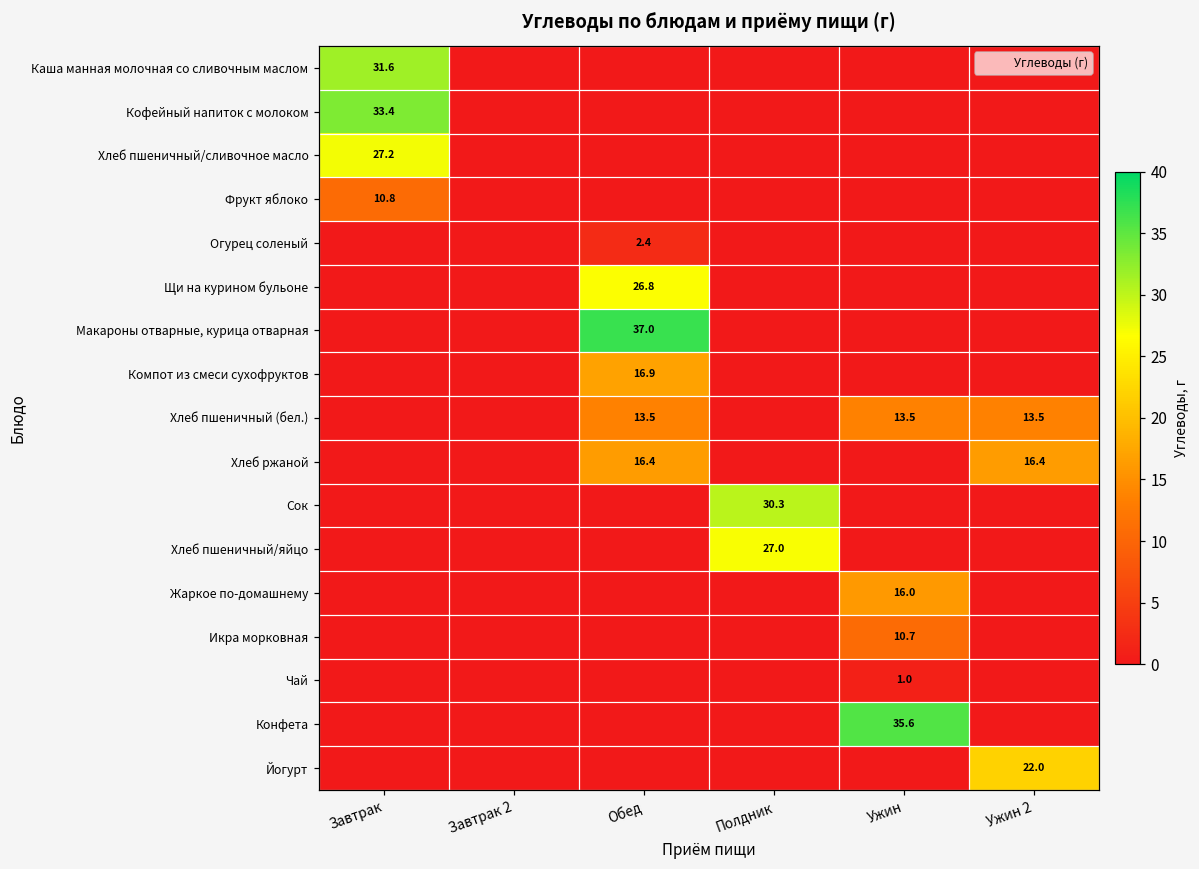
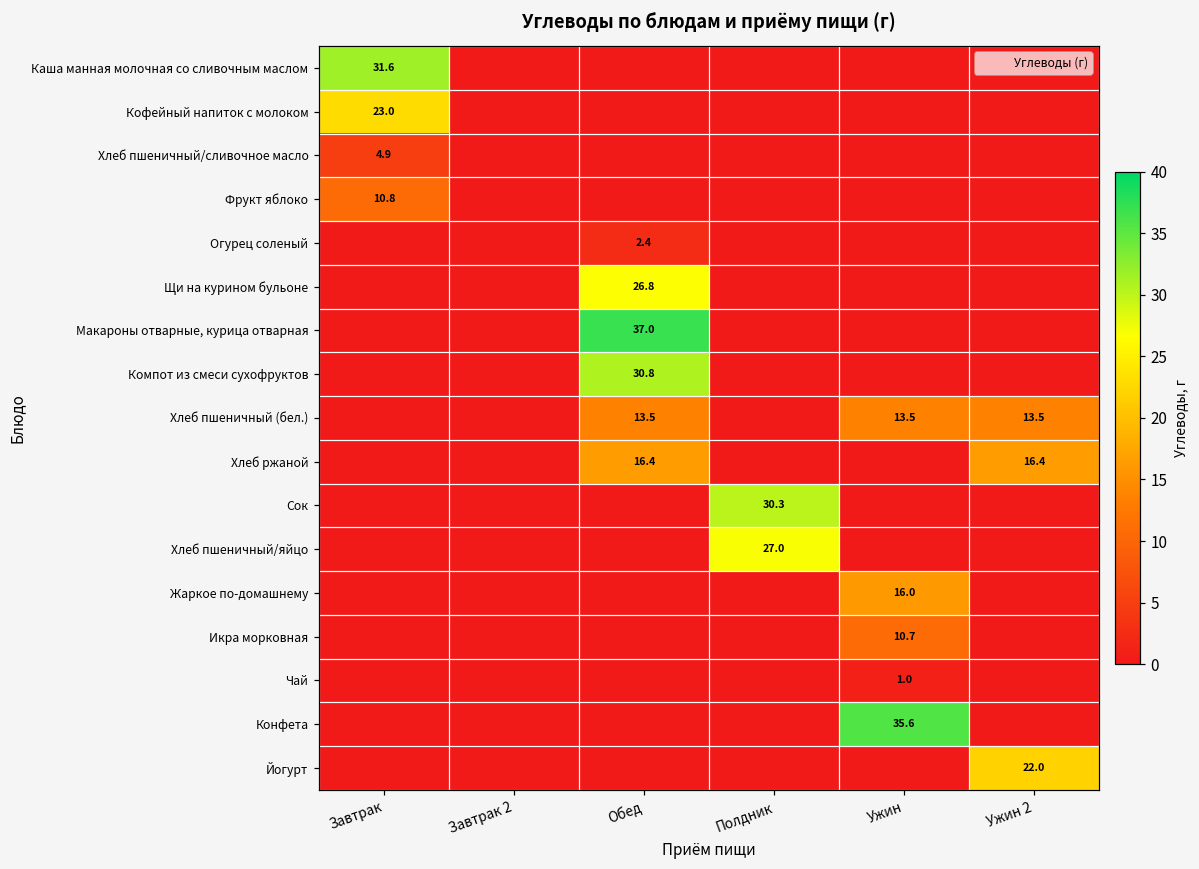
  {
    "Каша манная молочная со сливочным маслом": {
      "Завтрак": 31.6
    },
    "Кофейный напиток с молоком": {
-     "Завтрак": 33.4
+     "Завтрак": 23.0
    },
    "Хлеб пшеничный/сливочное масло": {
-     "Завтрак": 27.2
+     "Завтрак": 4.9
    },
    "Фрукт яблоко": {
      "Завтрак": 10.8
    },
    "Огурец соленый": {
      "Обед": 2.4
    },
    "Щи на курином бульоне": {
      "Обед": 26.8
    },
    "Макароны отварные, курица отварная": {
      "Обед": 37.0
    },
    "Компот из смеси сухофруктов": {
-     "Обед": 16.9
+     "Обед": 30.8
    },
    "Хлеб пшеничный (бел.)": {
      "Обед": 13.5,
      "Ужин": 13.5,
      "Ужин 2": 13.5
    },
    "Хлеб ржаной": {
      "Обед": 16.4,
      "Ужин 2": 16.4
    },
    "Сок": {
      "Полдник": 30.3
    },
    "Хлеб пшеничный/яйцо": {
      "Полдник": 27.0
    },
    "Жаркое по-домашнему": {
      "Ужин": 16.0
    },
    "Икра морковная": {
      "Ужин": 10.7
    },
    "Чай": {
      "Ужин": 1.0
    },
    "Конфета": {
      "Ужин": 35.6
    },
    "Йогурт": {
      "Ужин 2": 22.0
    }
  }
